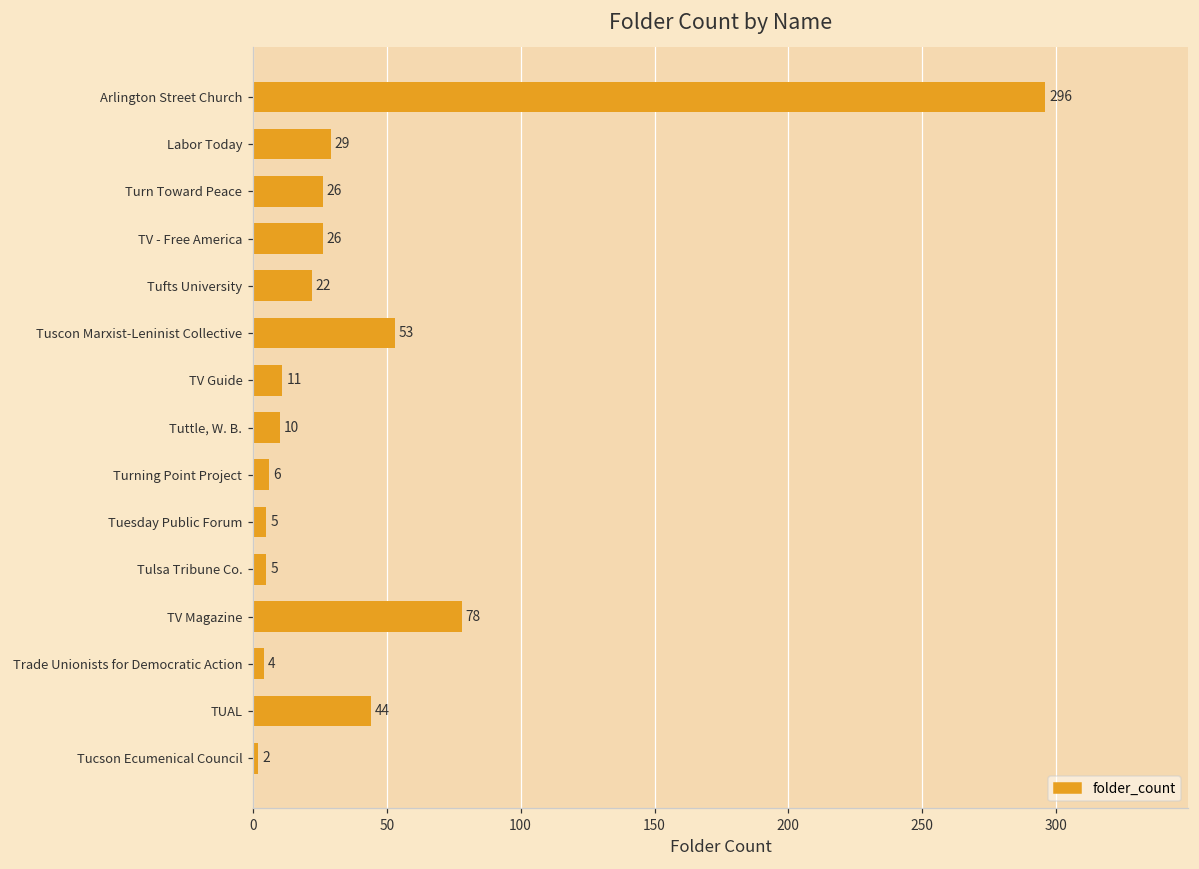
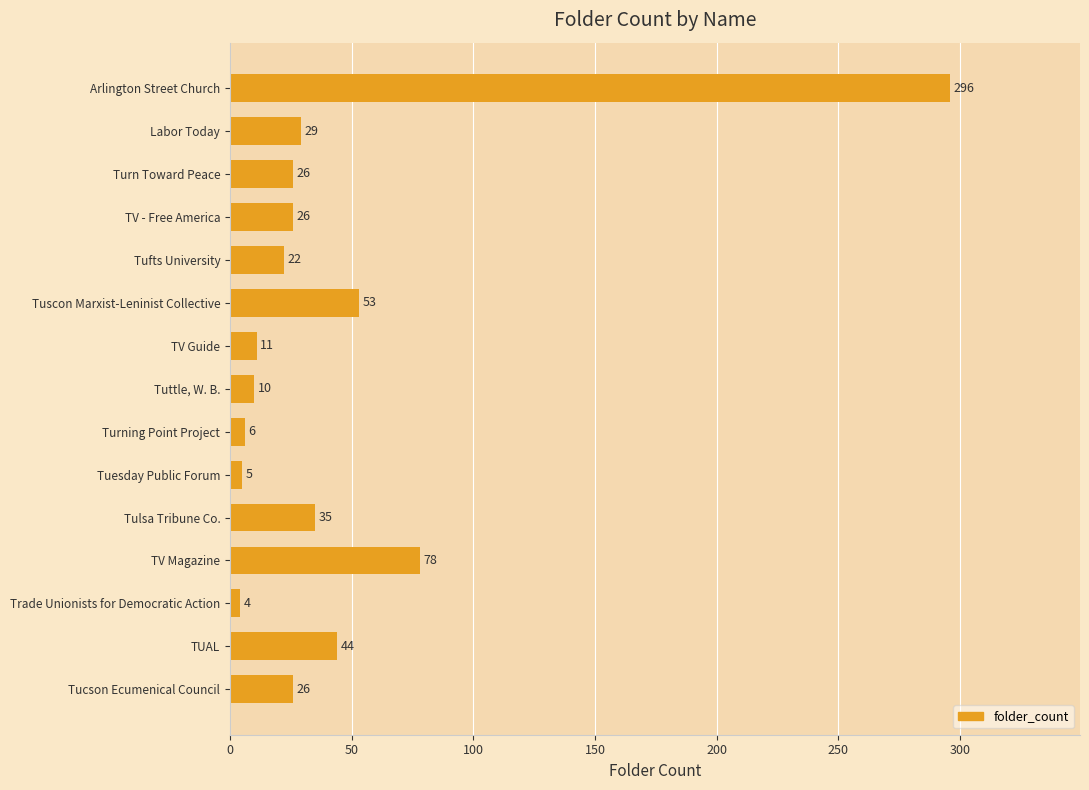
  {
    "Arlington Street Church": 296,
    "Labor Today": 29,
    "Turn Toward Peace": 26,
    "TV - Free America": 26,
    "Tufts University": 22,
    "Tuscon Marxist-Leninist Collective": 53,
    "TV Guide": 11,
    "Tuttle, W. B.": 10,
    "Turning Point Project": 6,
    "Tuesday Public Forum": 5,
-   "Tulsa Tribune Co.": 5,
+   "Tulsa Tribune Co.": 35,
    "TV Magazine": 78,
    "Trade Unionists for Democratic Action": 4,
    "TUAL": 44,
-   "Tucson Ecumenical Council": 2
+   "Tucson Ecumenical Council": 26
  }
